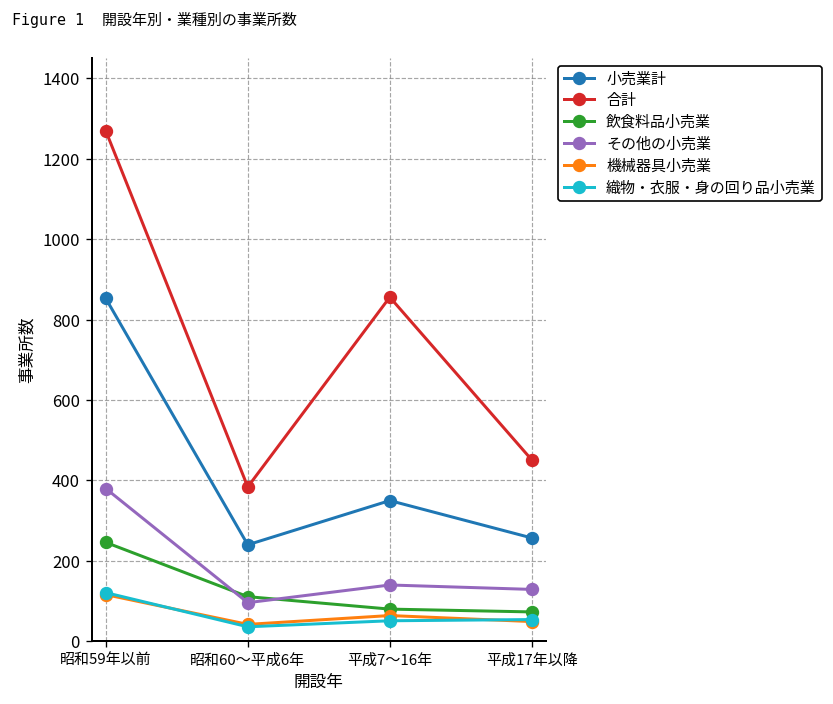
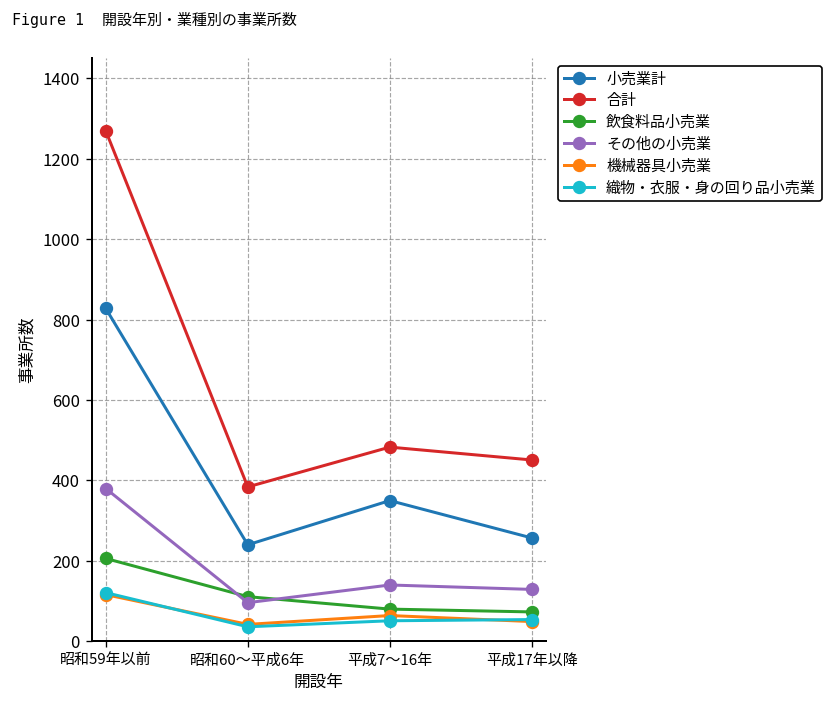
  {
    "小売業計": {
-     "昭和59年以前": 850,
+     "昭和59年以前": 830,
      "昭和60～平成6年": 240,
      "平成7～16年": 350,
      "平成17年以降": 260
    },
    "合計": {
      "昭和59年以前": 1270,
      "昭和60～平成6年": 380,
-     "平成7～16年": 860,
+     "平成7～16年": 480,
      "平成17年以降": 450
    },
    "飲食料品小売業": {
-     "昭和59年以前": 250,
+     "昭和59年以前": 210,
      "昭和60～平成6年": 110,
      "平成7～16年": 80,
      "平成17年以降": 70
    },
    "その他の小売業": {
      "昭和59年以前": 380,
      "昭和60～平成6年": 100,
      "平成7～16年": 140,
      "平成17年以降": 130
    },
    "機械器具小売業": {
      "平成7～16年": 60
    },
    "織物・衣服・身の回り品小売業": {
      "平成7～16年": 50
    }
  }
